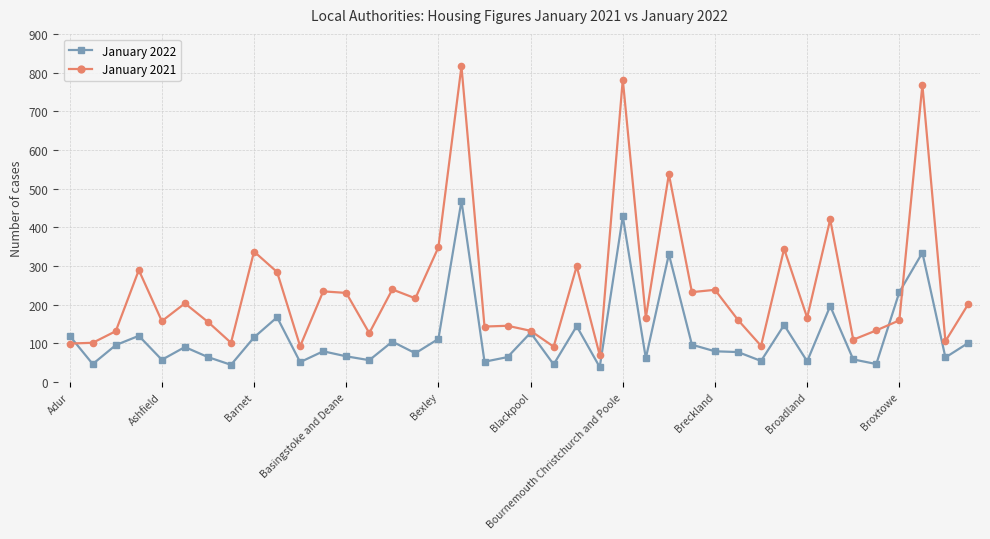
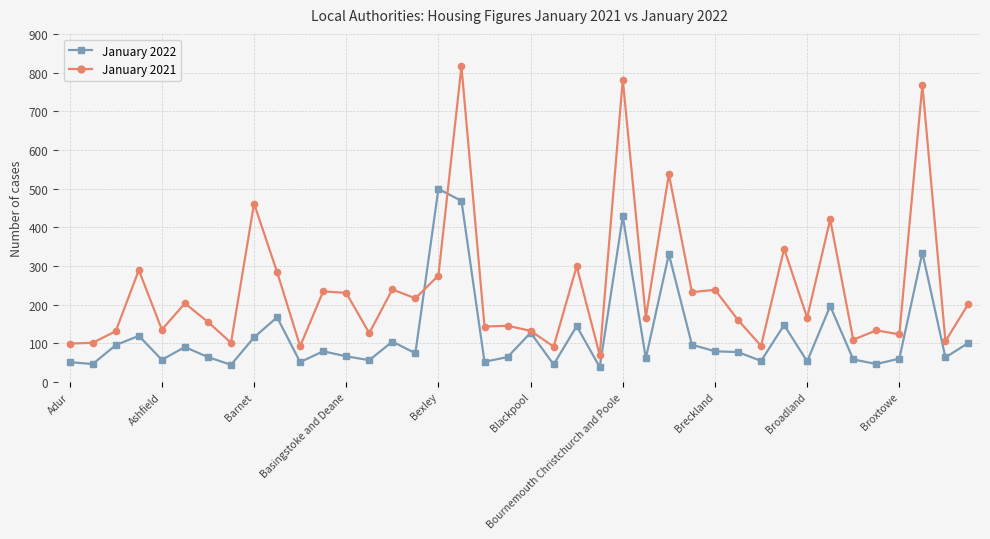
  {
    "January 2022": {
-     "Adur": 120,
+     "Adur": 50,
      "Ashfield": 60,
      "Barnet": 120,
      "Basingstoke and Deane": 70,
-     "Bexley": 110,
+     "Bexley": 500,
      "Bournemouth Christchurch and Poole": 430,
      "Breckland": 80,
      "Broadland": 50,
-     "Broxtowe": 230
+     "Broxtowe": 60
    },
    "January 2021": {
      "Adur": 100,
-     "Ashfield": 160,
-     "Barnet": 340,
+     "Ashfield": 140,
+     "Barnet": 460,
      "Basingstoke and Deane": 230,
-     "Bexley": 350,
+     "Bexley": 280,
      "Bournemouth Christchurch and Poole": 780,
      "Breckland": 240,
      "Broadland": 170,
-     "Broxtowe": 160
+     "Broxtowe": 120
    }
  }
